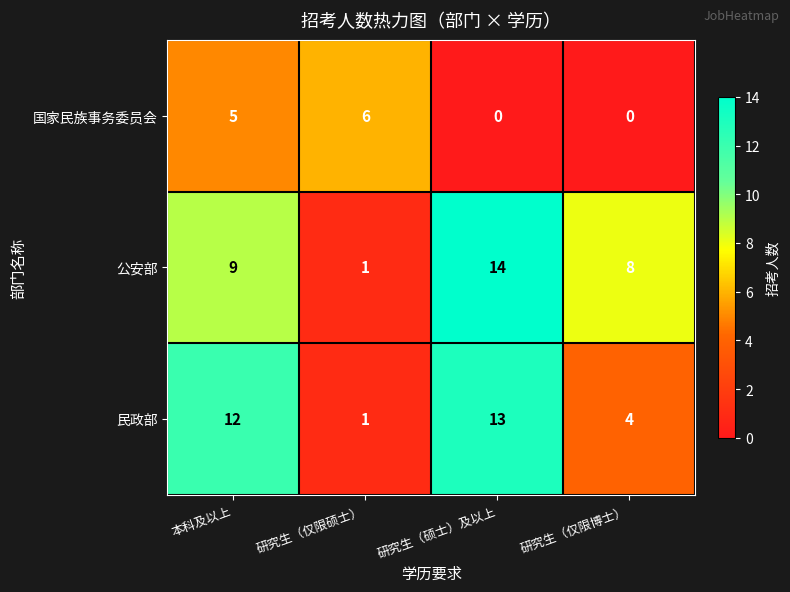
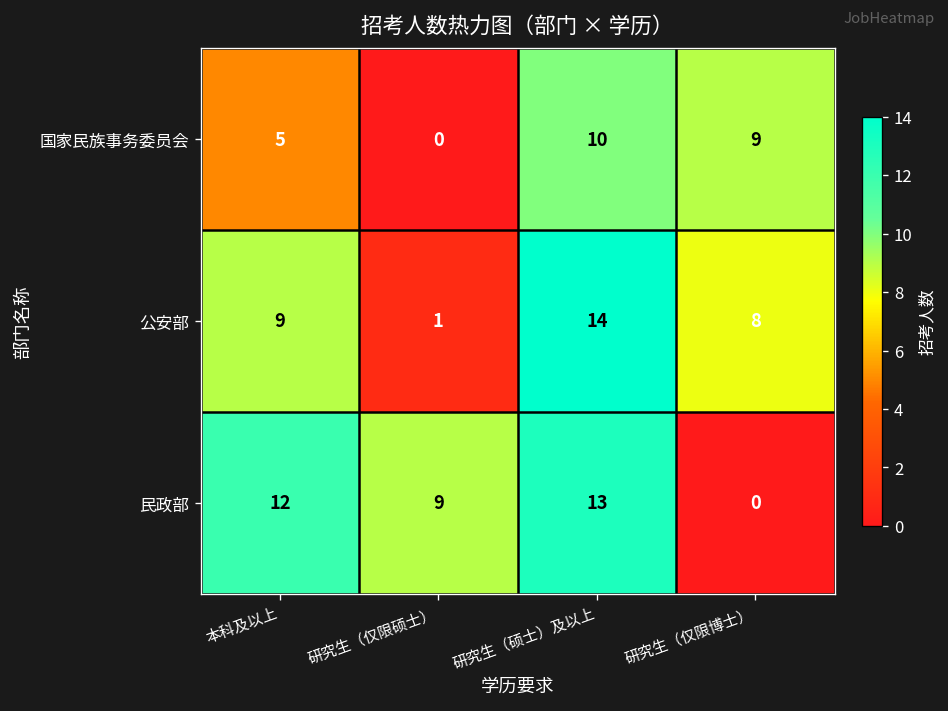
  {
    "国家民族事务委员会": {
      "本科及以上": 5,
-     "研究生（仅限硕士）": 6,
-     "研究生（硕士）及以上": 0,
-     "研究生（仅限博士）": 0
+     "研究生（仅限硕士）": 0,
+     "研究生（硕士）及以上": 10,
+     "研究生（仅限博士）": 9
    },
    "公安部": {
      "本科及以上": 9,
      "研究生（仅限硕士）": 1,
      "研究生（硕士）及以上": 14,
      "研究生（仅限博士）": 8
    },
    "民政部": {
      "本科及以上": 12,
-     "研究生（仅限硕士）": 1,
+     "研究生（仅限硕士）": 9,
      "研究生（硕士）及以上": 13,
-     "研究生（仅限博士）": 4
+     "研究生（仅限博士）": 0
    }
  }
